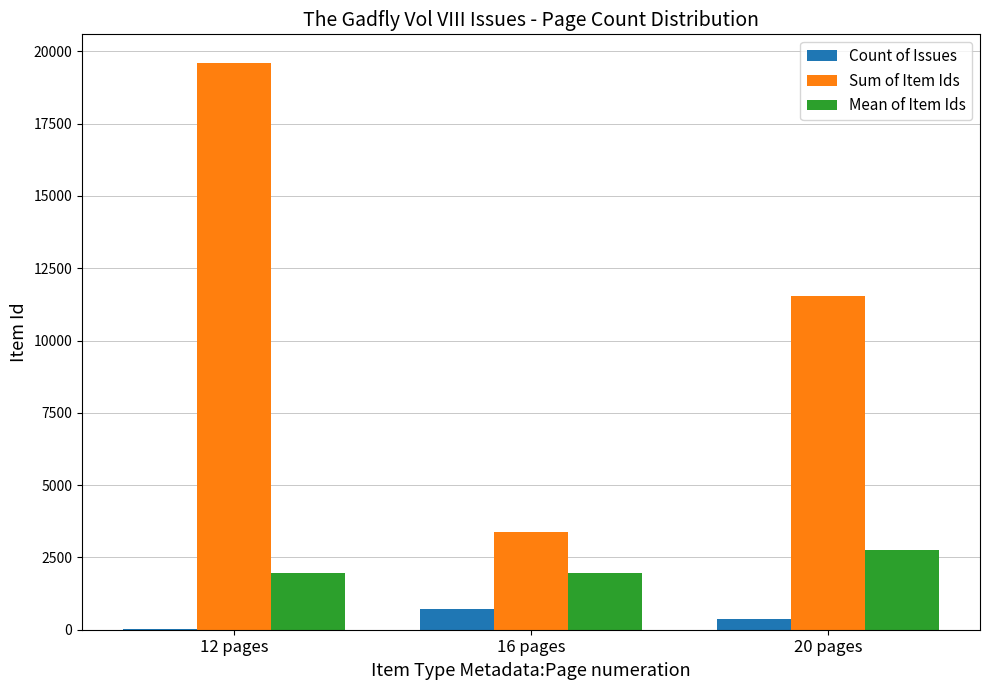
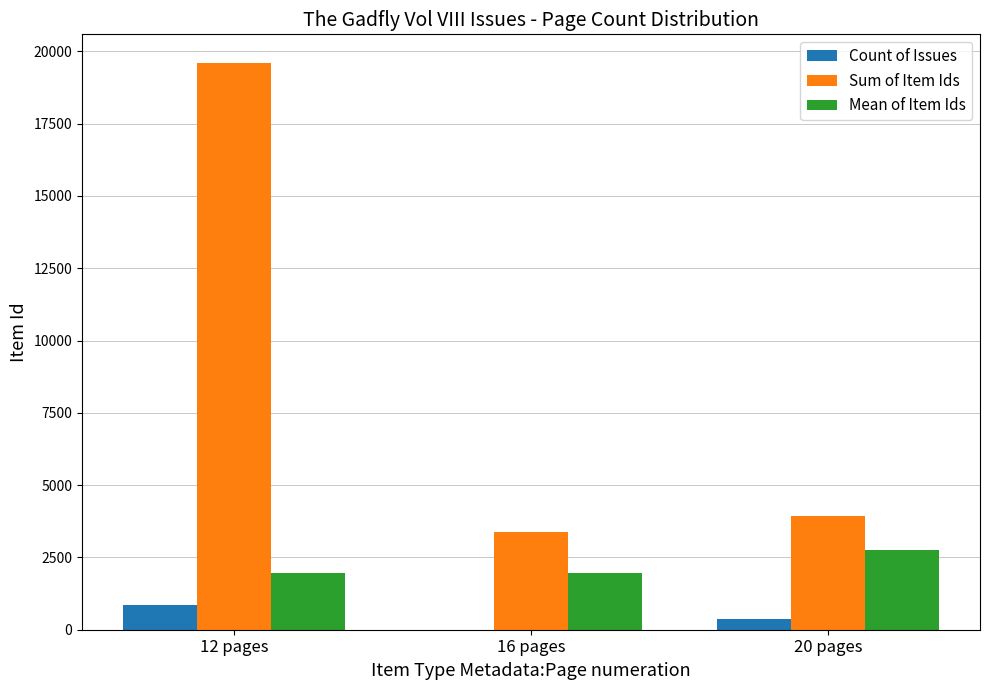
  {
    "Count of Issues": {
-     "12 pages": 0,
-     "16 pages": 700,
+     "12 pages": 900,
+     "16 pages": 0,
      "20 pages": 400
    },
    "Sum of Item Ids": {
      "12 pages": 19600,
      "16 pages": 3400,
-     "20 pages": 11500
+     "20 pages": 3900
    },
    "Mean of Item Ids": {
      "12 pages": 2000,
      "16 pages": 2000,
      "20 pages": 2700
    }
  }
